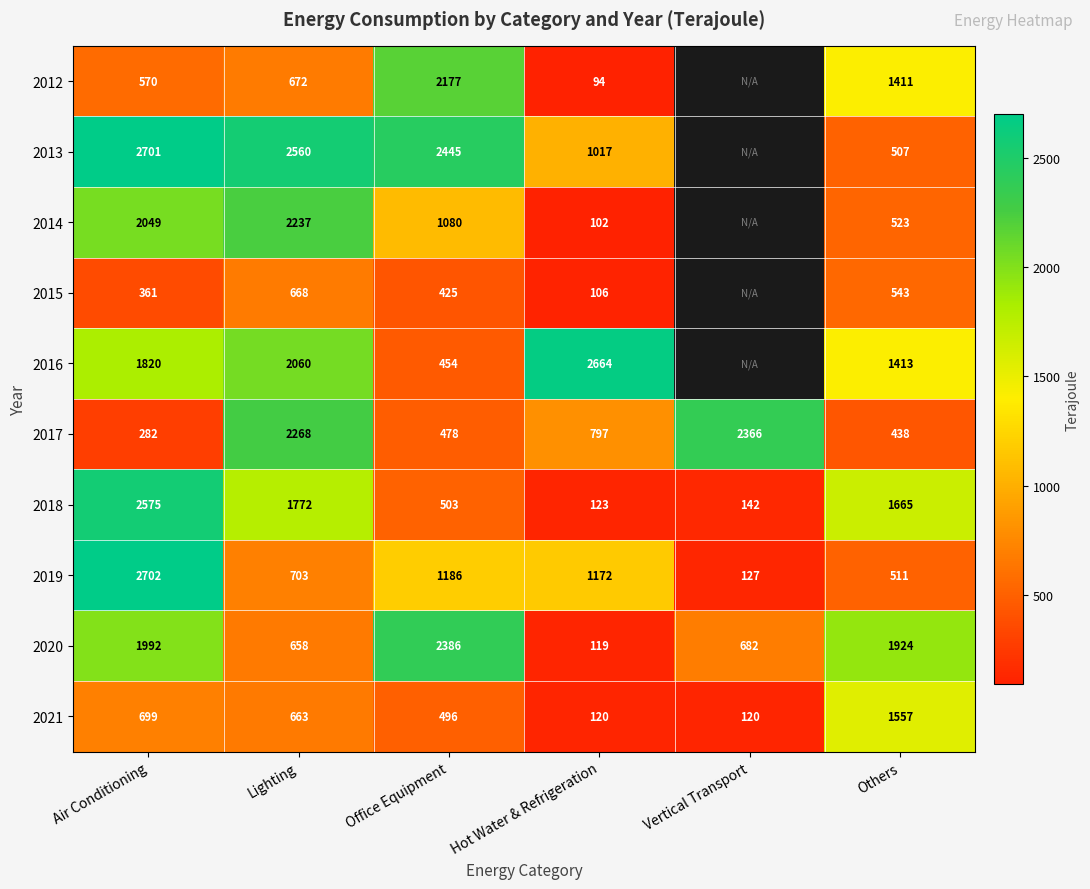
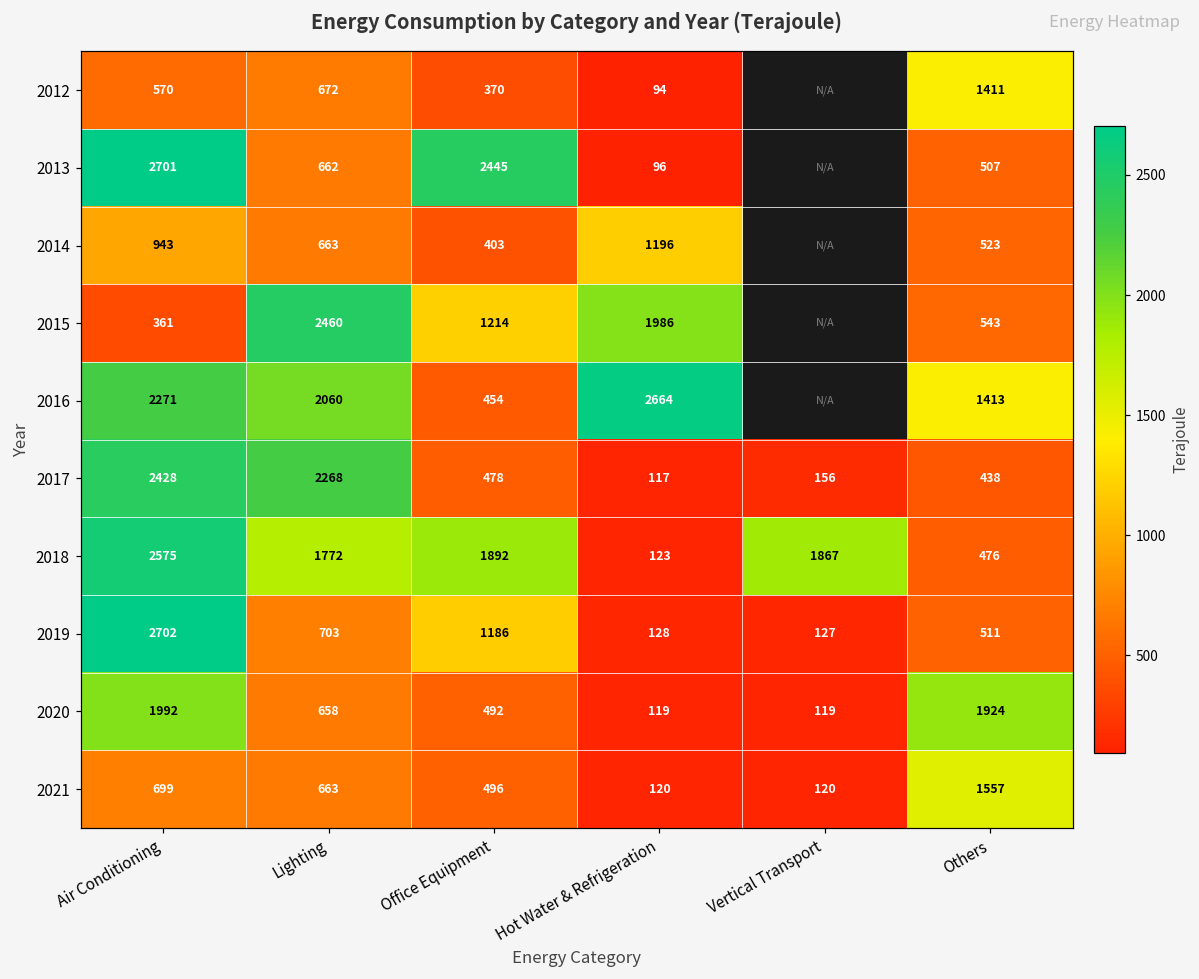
  {
    "2012": {
      "Air Conditioning": 570,
      "Lighting": 672,
-     "Office Equipment": 2177,
+     "Office Equipment": 370,
      "Hot Water & Refrigeration": 94,
      "Others": 1411
    },
    "2013": {
      "Air Conditioning": 2701,
-     "Lighting": 2560,
+     "Lighting": 662,
      "Office Equipment": 2445,
-     "Hot Water & Refrigeration": 1017,
+     "Hot Water & Refrigeration": 96,
      "Others": 507
    },
    "2014": {
-     "Air Conditioning": 2049,
-     "Lighting": 2237,
-     "Office Equipment": 1080,
-     "Hot Water & Refrigeration": 102,
+     "Air Conditioning": 943,
+     "Lighting": 663,
+     "Office Equipment": 403,
+     "Hot Water & Refrigeration": 1196,
      "Others": 523
    },
    "2015": {
      "Air Conditioning": 361,
-     "Lighting": 668,
-     "Office Equipment": 425,
-     "Hot Water & Refrigeration": 106,
+     "Lighting": 2460,
+     "Office Equipment": 1214,
+     "Hot Water & Refrigeration": 1986,
      "Others": 543
    },
    "2016": {
-     "Air Conditioning": 1820,
+     "Air Conditioning": 2271,
      "Lighting": 2060,
      "Office Equipment": 454,
      "Hot Water & Refrigeration": 2664,
      "Others": 1413
    },
    "2017": {
-     "Air Conditioning": 282,
+     "Air Conditioning": 2428,
      "Lighting": 2268,
      "Office Equipment": 478,
-     "Hot Water & Refrigeration": 797,
-     "Vertical Transport": 2366,
+     "Hot Water & Refrigeration": 117,
+     "Vertical Transport": 156,
      "Others": 438
    },
    "2018": {
      "Air Conditioning": 2575,
      "Lighting": 1772,
-     "Office Equipment": 503,
+     "Office Equipment": 1892,
      "Hot Water & Refrigeration": 123,
-     "Vertical Transport": 142,
-     "Others": 1665
+     "Vertical Transport": 1867,
+     "Others": 476
    },
    "2019": {
      "Air Conditioning": 2702,
      "Lighting": 703,
      "Office Equipment": 1186,
-     "Hot Water & Refrigeration": 1172,
+     "Hot Water & Refrigeration": 128,
      "Vertical Transport": 127,
      "Others": 511
    },
    "2020": {
      "Air Conditioning": 1992,
      "Lighting": 658,
-     "Office Equipment": 2386,
+     "Office Equipment": 492,
      "Hot Water & Refrigeration": 119,
-     "Vertical Transport": 682,
+     "Vertical Transport": 119,
      "Others": 1924
    },
    "2021": {
      "Air Conditioning": 699,
      "Lighting": 663,
      "Office Equipment": 496,
      "Hot Water & Refrigeration": 120,
      "Vertical Transport": 120,
      "Others": 1557
    }
  }
